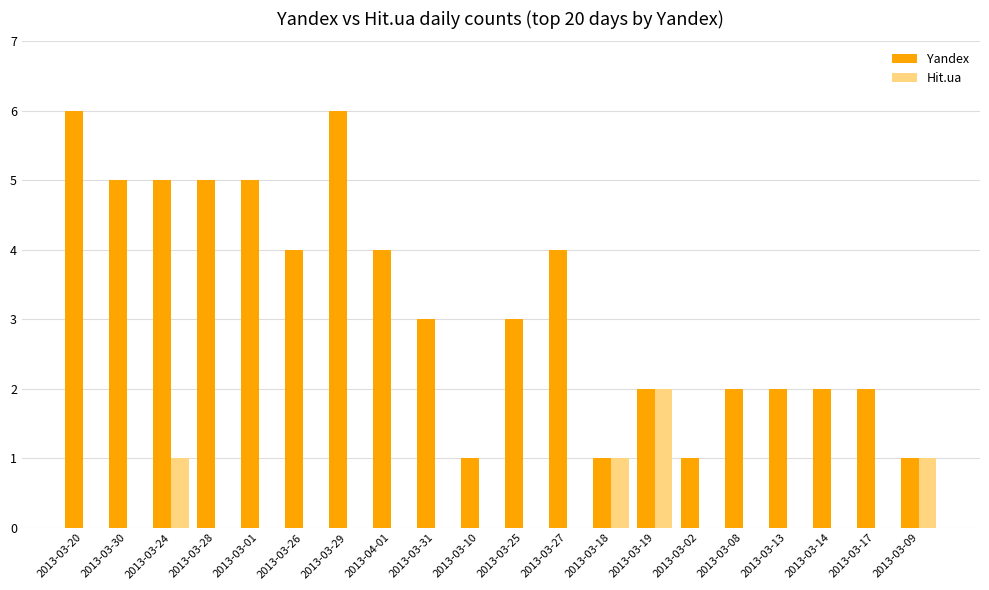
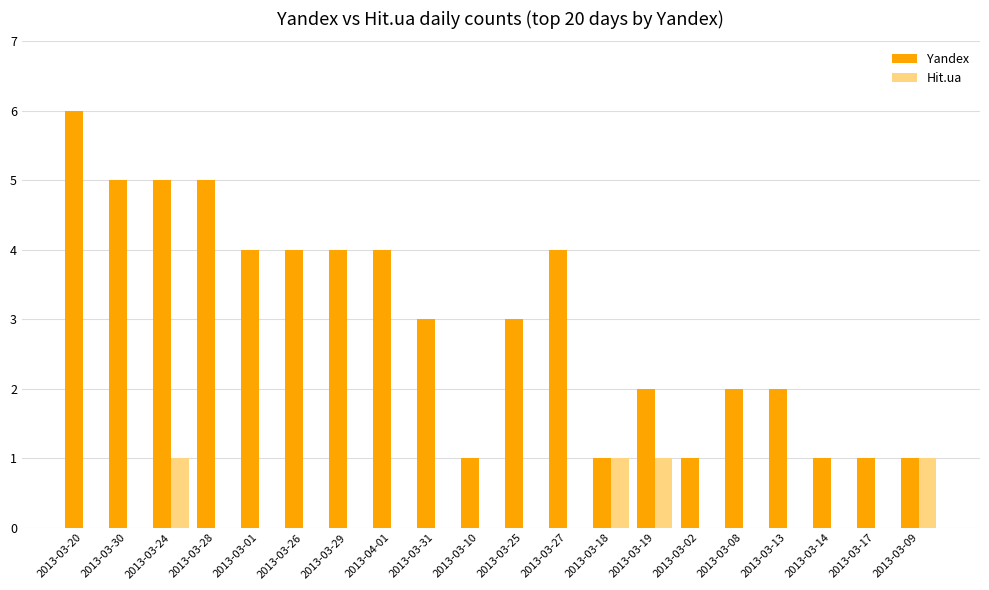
  {
    "Yandex": {
      "2013-03-20": 6,
      "2013-03-30": 5,
      "2013-03-24": 5,
      "2013-03-28": 5,
-     "2013-03-01": 5,
+     "2013-03-01": 4,
      "2013-03-26": 4,
-     "2013-03-29": 6,
+     "2013-03-29": 4,
      "2013-04-01": 4,
      "2013-03-31": 3,
      "2013-03-10": 1,
      "2013-03-25": 3,
      "2013-03-27": 4,
      "2013-03-18": 1,
      "2013-03-19": 2,
      "2013-03-02": 1,
      "2013-03-08": 2,
      "2013-03-13": 2,
-     "2013-03-14": 2,
-     "2013-03-17": 2,
+     "2013-03-14": 1,
+     "2013-03-17": 1,
      "2013-03-09": 1
    },
    "Hit.ua": {
      "2013-03-20": 0,
      "2013-03-30": 0,
      "2013-03-24": 1,
      "2013-03-28": 0,
      "2013-03-01": 0,
      "2013-03-26": 0,
      "2013-03-29": 0,
      "2013-04-01": 0,
      "2013-03-31": 0,
      "2013-03-10": 0,
      "2013-03-25": 0,
      "2013-03-27": 0,
      "2013-03-18": 1,
-     "2013-03-19": 2,
+     "2013-03-19": 1,
      "2013-03-02": 0,
      "2013-03-08": 0,
      "2013-03-13": 0,
      "2013-03-14": 0,
      "2013-03-17": 0,
      "2013-03-09": 1
    }
  }
